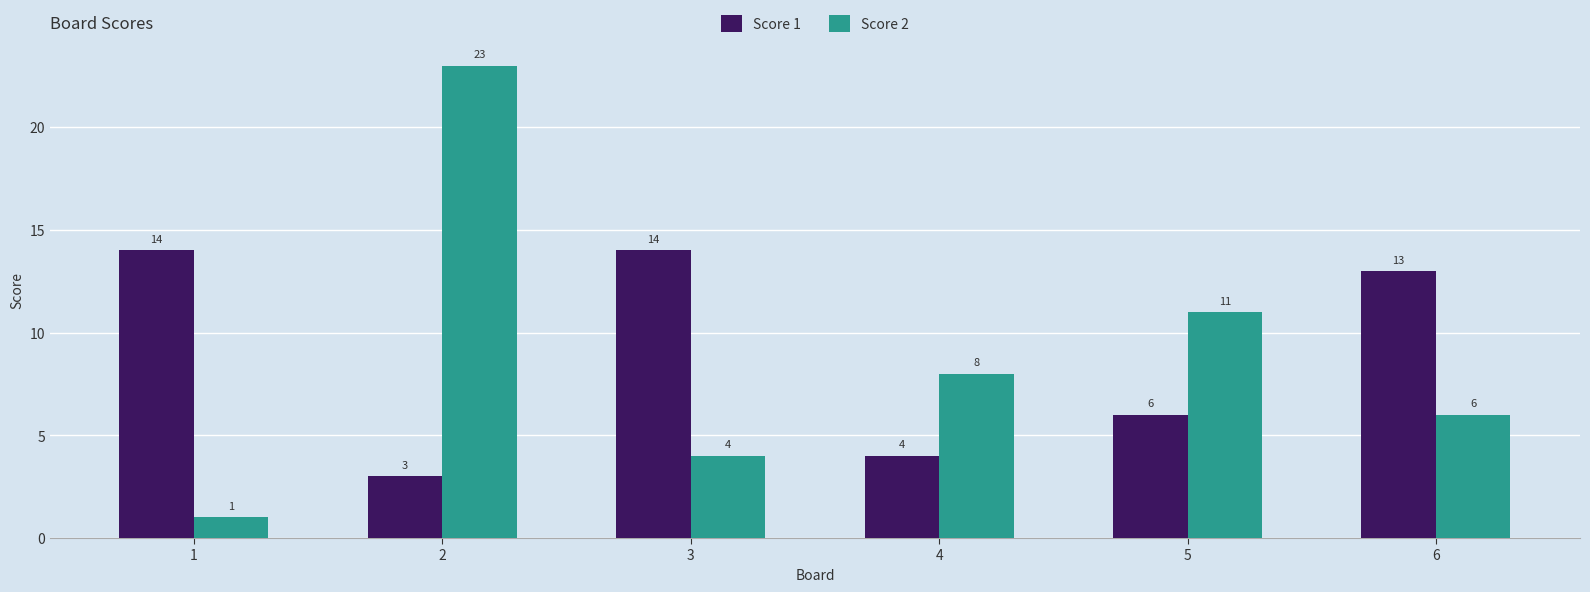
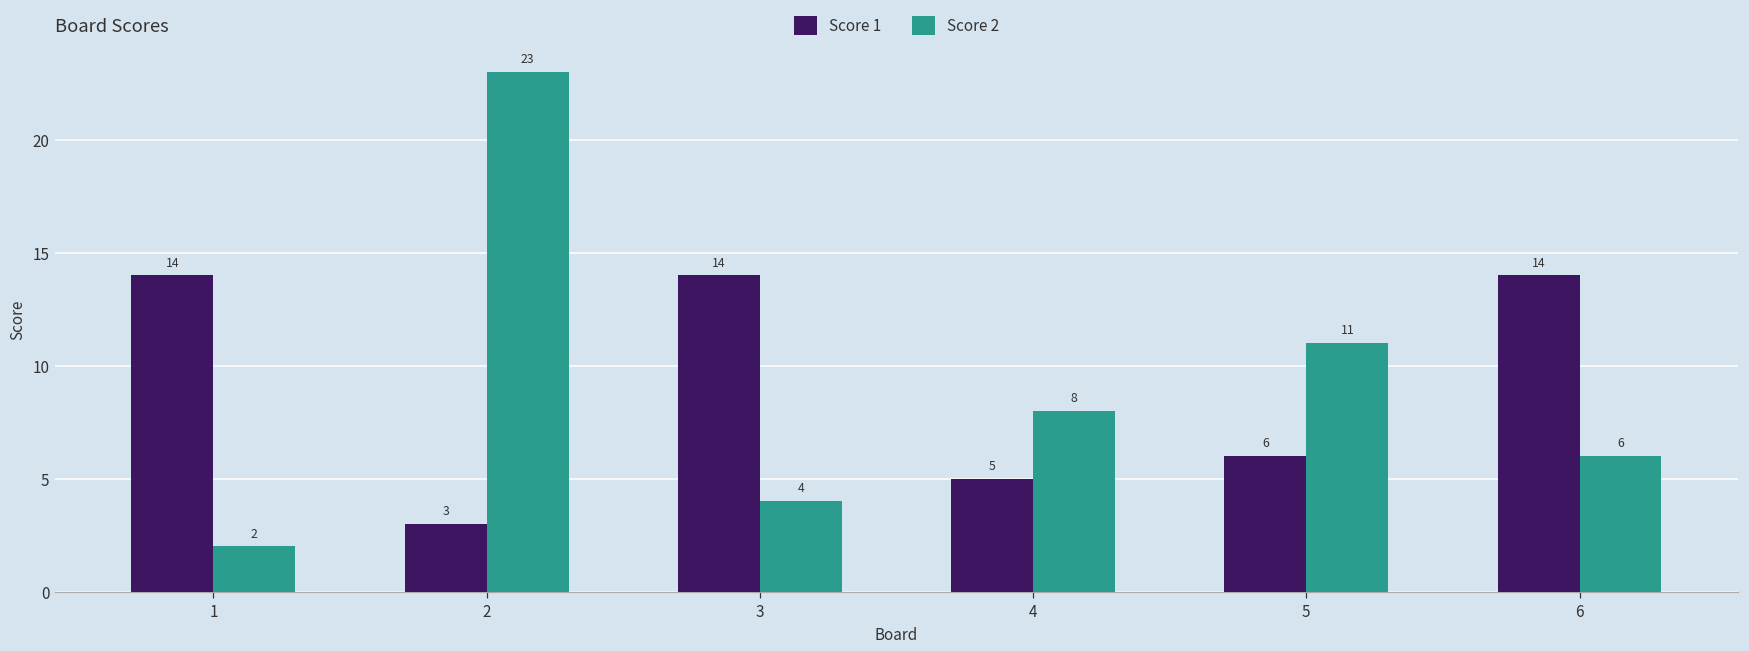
  {
    "Score 1": {
      "1": 14,
      "2": 3,
      "3": 14,
-     "4": 4,
+     "4": 5,
      "5": 6,
-     "6": 13
+     "6": 14
    },
    "Score 2": {
-     "1": 1,
+     "1": 2,
      "2": 23,
      "3": 4,
      "4": 8,
      "5": 11,
      "6": 6
    }
  }
